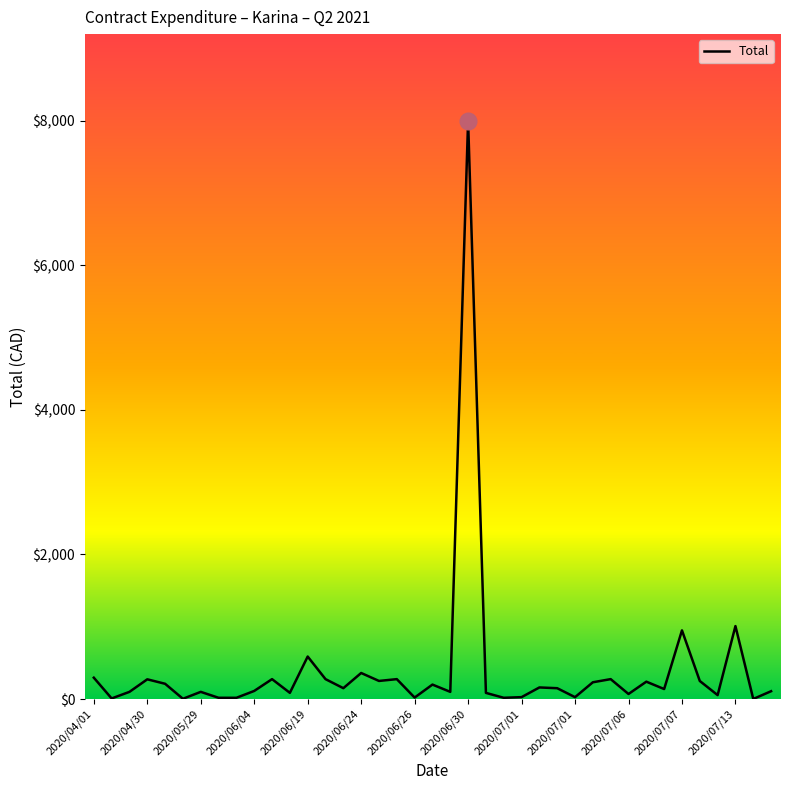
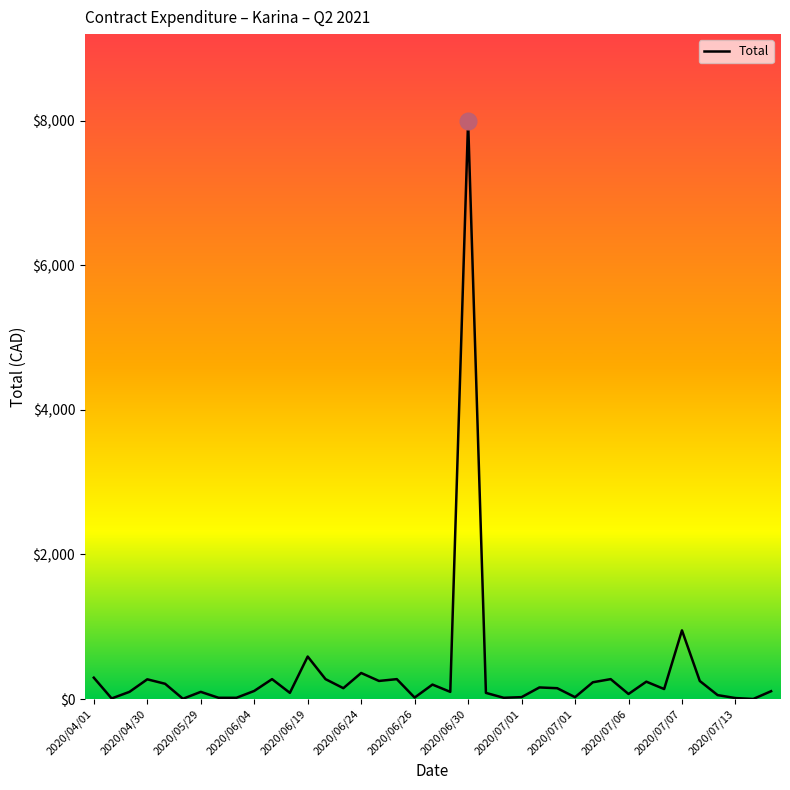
  {
    "Total": {
      "2020/04/01": "$300",
      "2020/04/30": "$300",
      "2020/06/04": "$100",
-     "2020/07/13": "$1,000"
+     "2020/07/13": "$0"
    }
  }
